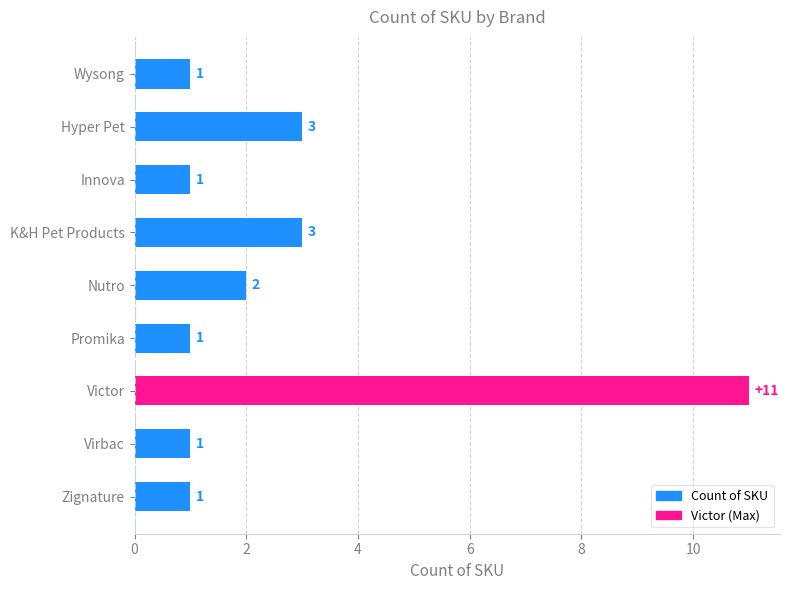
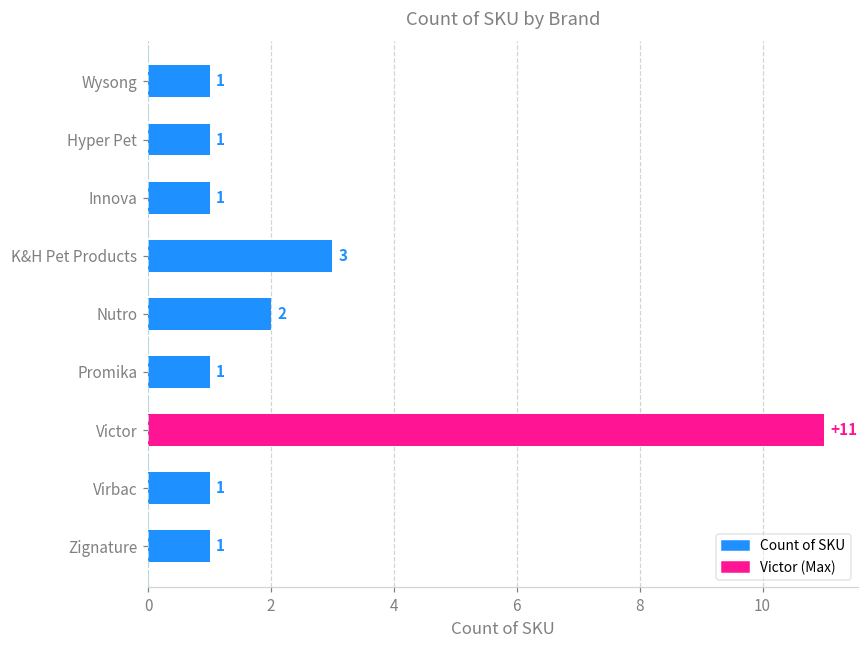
  {
    "Wysong": "1",
-   "Hyper Pet": "3",
+   "Hyper Pet": "1",
    "Innova": "1",
    "K&H Pet Products": "3",
    "Nutro": "2",
    "Promika": "1",
    "Victor": "+11",
    "Virbac": "1",
    "Zignature": "1"
  }
